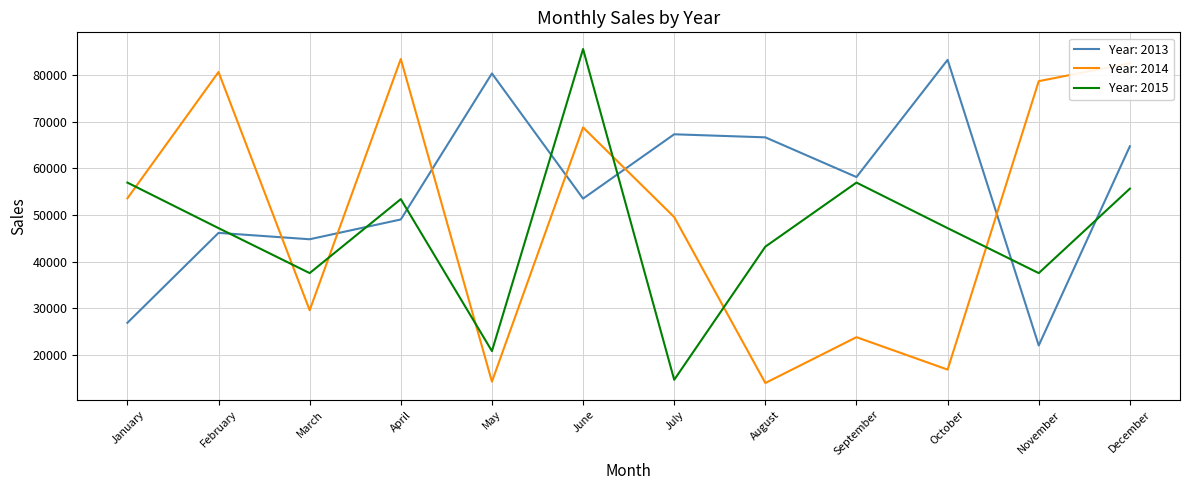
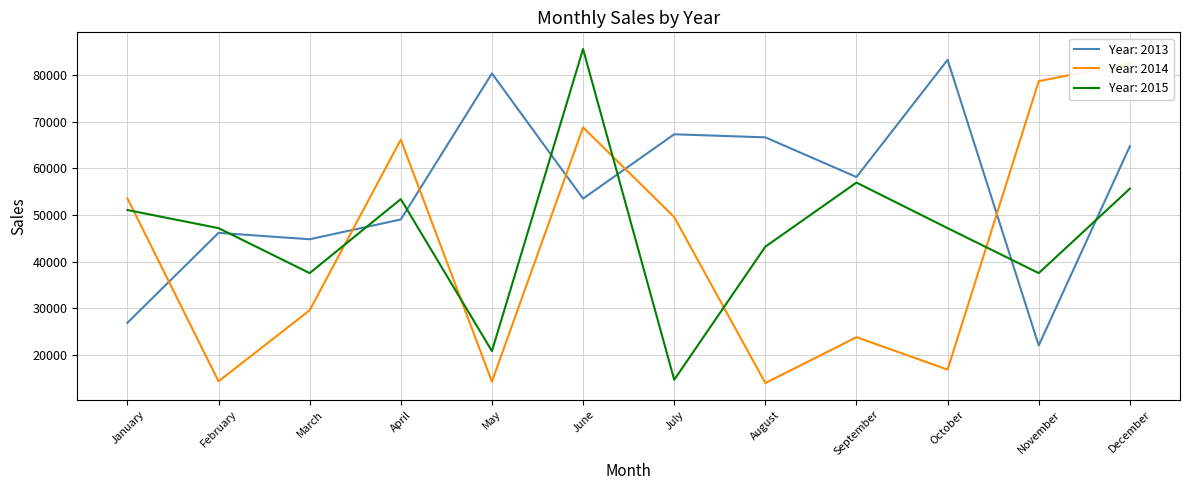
  {
    "Year: 2013": {
      "January": 27000,
      "February": 46000,
      "March": 45000,
      "April": 49000,
      "May": 80000,
      "June": 54000,
      "July": 67000,
      "August": 67000,
      "September": 58000,
      "October": 83000,
      "November": 22000,
      "December": 65000
    },
    "Year: 2014": {
      "January": 54000,
-     "February": 81000,
+     "February": 14000,
      "March": 30000,
-     "April": 83000,
+     "April": 66000,
      "May": 14000,
      "June": 69000,
      "July": 50000,
      "August": 14000,
      "September": 24000,
      "October": 17000,
      "November": 79000
    },
    "Year: 2015": {
-     "January": 57000,
+     "January": 51000,
      "February": 47000,
      "March": 38000,
      "April": 53000,
      "May": 21000,
      "June": 86000,
      "July": 15000,
      "August": 43000,
      "September": 57000,
      "October": 47000,
      "November": 38000,
      "December": 56000
    }
  }
